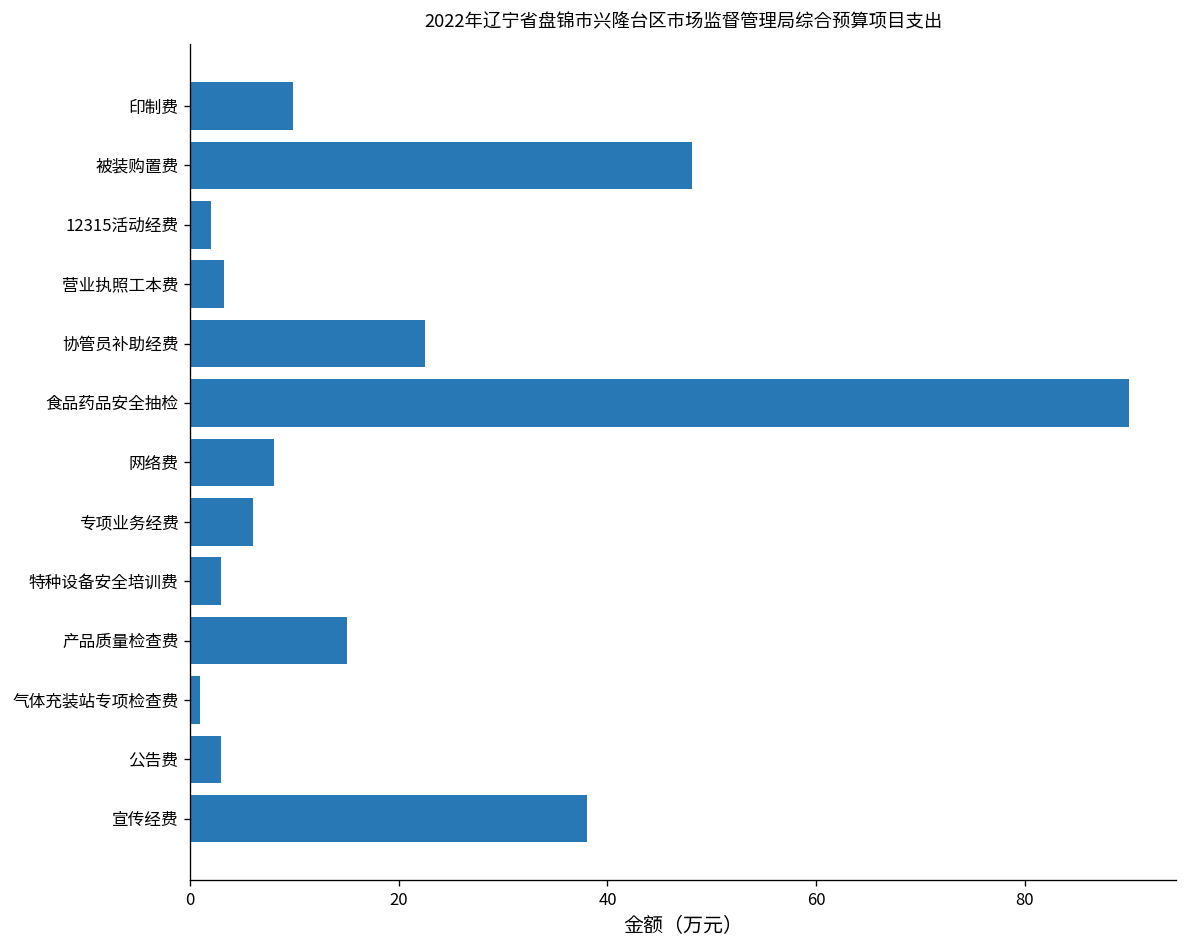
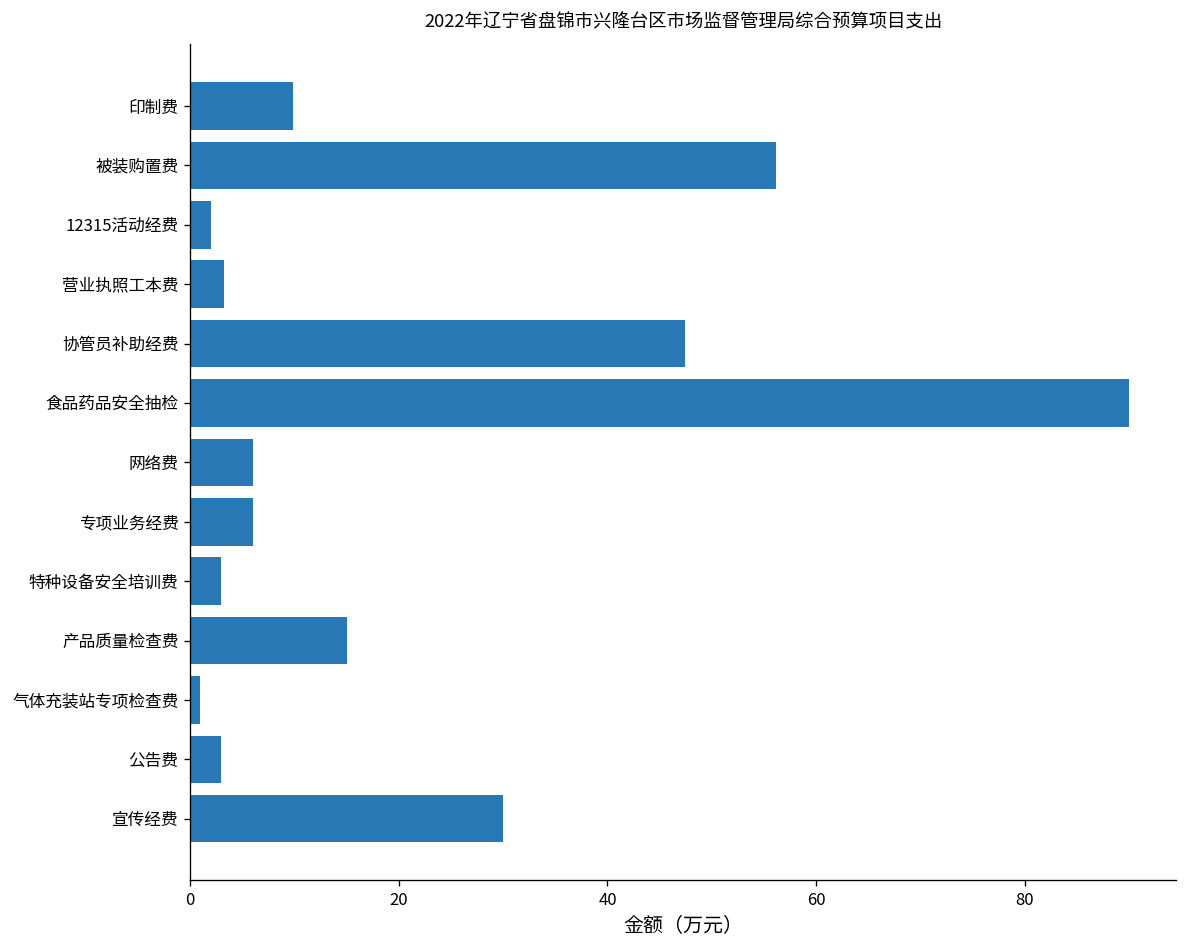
  {
    "印制费": 10,
-   "被装购置费": 48,
+   "被装购置费": 56,
    "12315活动经费": 2,
    "营业执照工本费": 3,
-   "协管员补助经费": 23,
+   "协管员补助经费": 47,
    "食品药品安全抽检": 90,
-   "网络费": 8,
+   "网络费": 6,
    "专项业务经费": 6,
    "特种设备安全培训费": 3,
    "产品质量检查费": 15,
    "气体充装站专项检查费": 1,
    "公告费": 3,
-   "宣传经费": 38
+   "宣传经费": 30
  }
